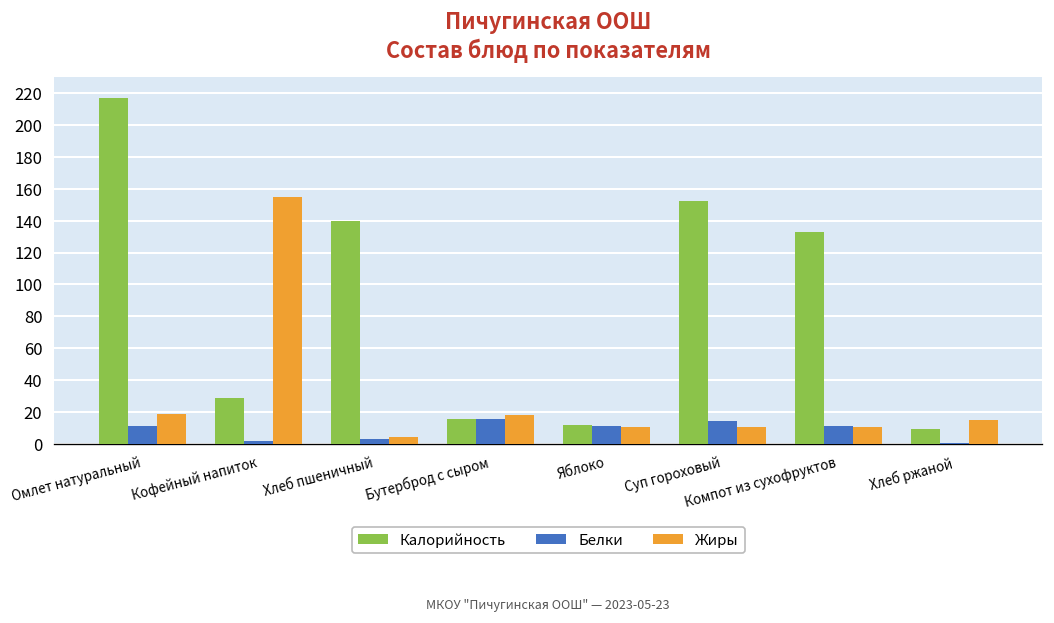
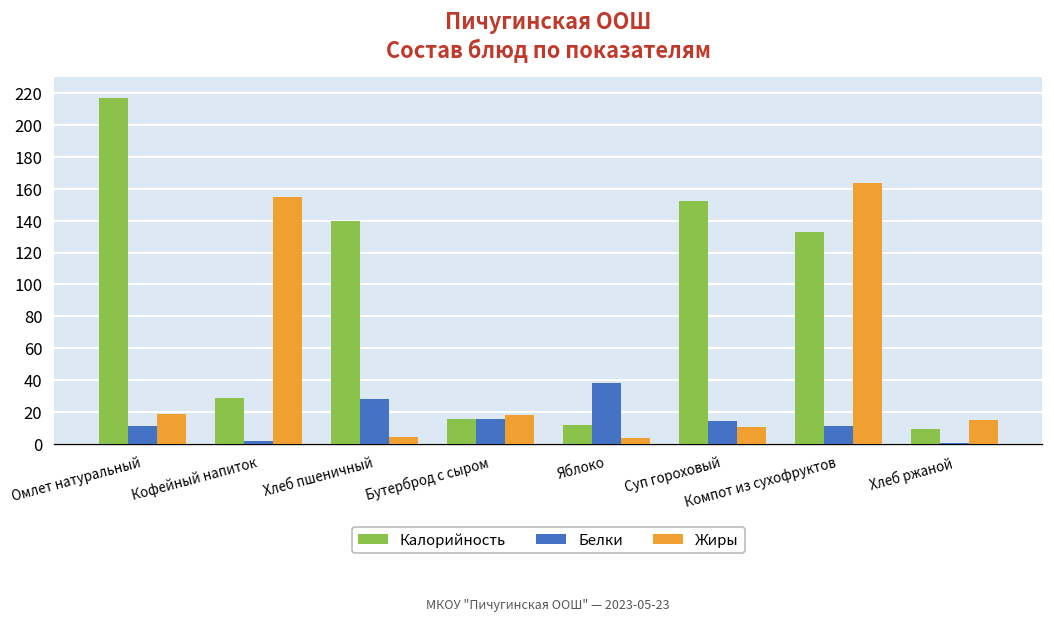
  {
    "Калорийность": {
      "Омлет натуральный": 217,
      "Кофейный напиток": 29,
      "Хлеб пшеничный": 140,
      "Бутерброд с сыром": 16,
      "Яблоко": 12,
      "Суп гороховый": 152,
      "Компот из сухофруктов": 133,
      "Хлеб ржаной": 9
    },
    "Белки": {
      "Омлет натуральный": 11,
      "Кофейный напиток": 2,
-     "Хлеб пшеничный": 3,
+     "Хлеб пшеничный": 28,
      "Бутерброд с сыром": 16,
-     "Яблоко": 11,
+     "Яблоко": 38,
      "Суп гороховый": 14,
      "Компот из сухофруктов": 11
    },
    "Жиры": {
      "Омлет натуральный": 18,
      "Кофейный напиток": 155,
      "Хлеб пшеничный": 4,
      "Бутерброд с сыром": 18,
-     "Яблоко": 10,
+     "Яблоко": 4,
      "Суп гороховый": 10,
-     "Компот из сухофруктов": 10,
+     "Компот из сухофруктов": 164,
      "Хлеб ржаной": 15
    }
  }
